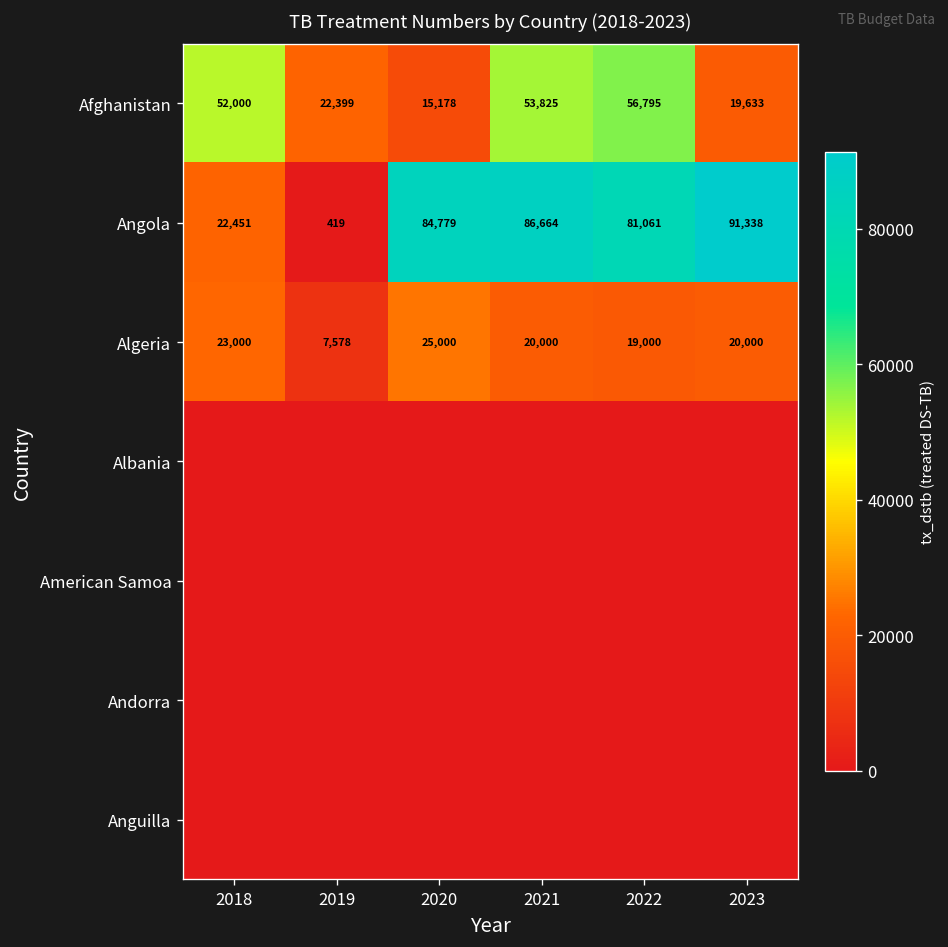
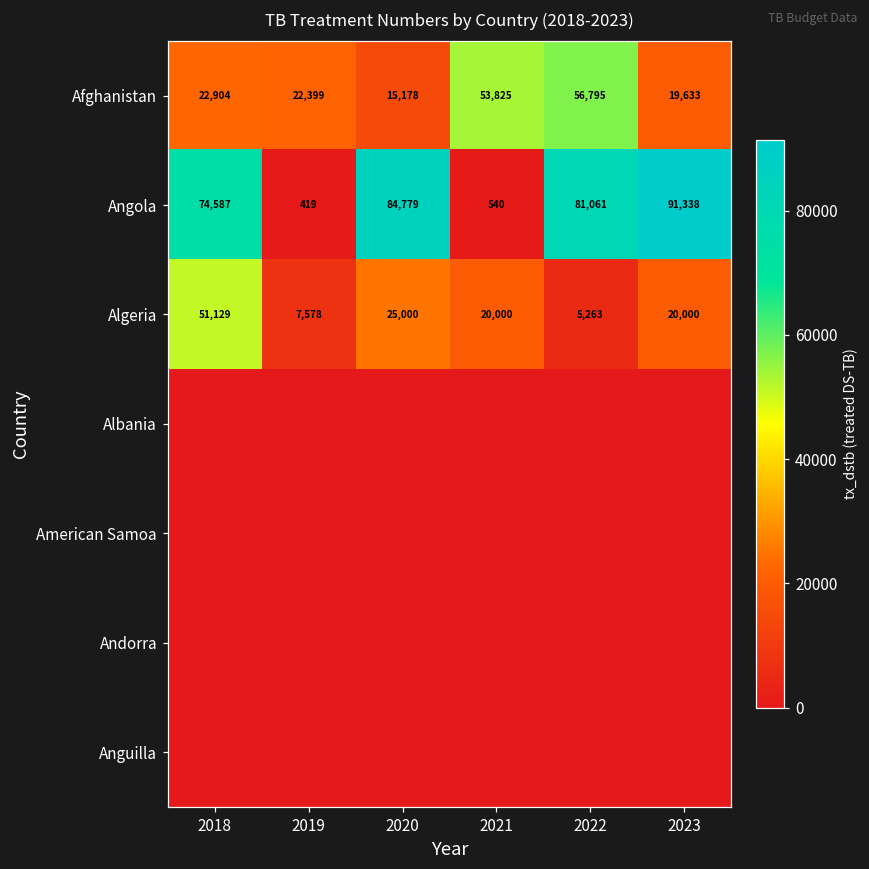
  {
    "Afghanistan": {
-     "2018": "52,000",
+     "2018": "22,904",
      "2019": "22,399",
      "2020": "15,178",
      "2021": "53,825",
      "2022": "56,795",
      "2023": "19,633"
    },
    "Angola": {
-     "2018": "22,451",
+     "2018": "74,587",
      "2019": "419",
      "2020": "84,779",
-     "2021": "86,664",
+     "2021": "540",
      "2022": "81,061",
      "2023": "91,338"
    },
    "Algeria": {
-     "2018": "23,000",
+     "2018": "51,129",
      "2019": "7,578",
      "2020": "25,000",
      "2021": "20,000",
-     "2022": "19,000",
+     "2022": "5,263",
      "2023": "20,000"
    }
  }
